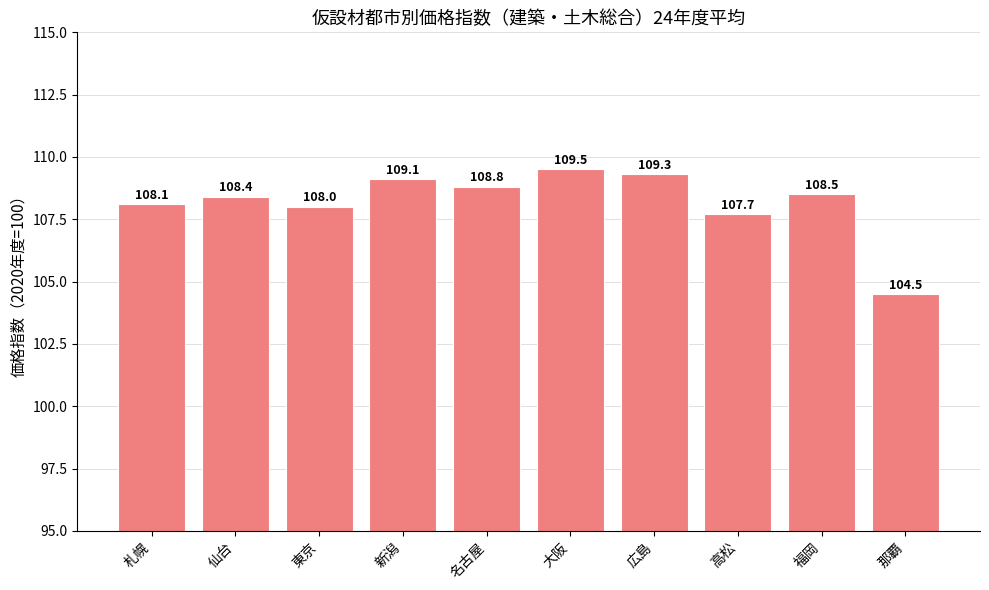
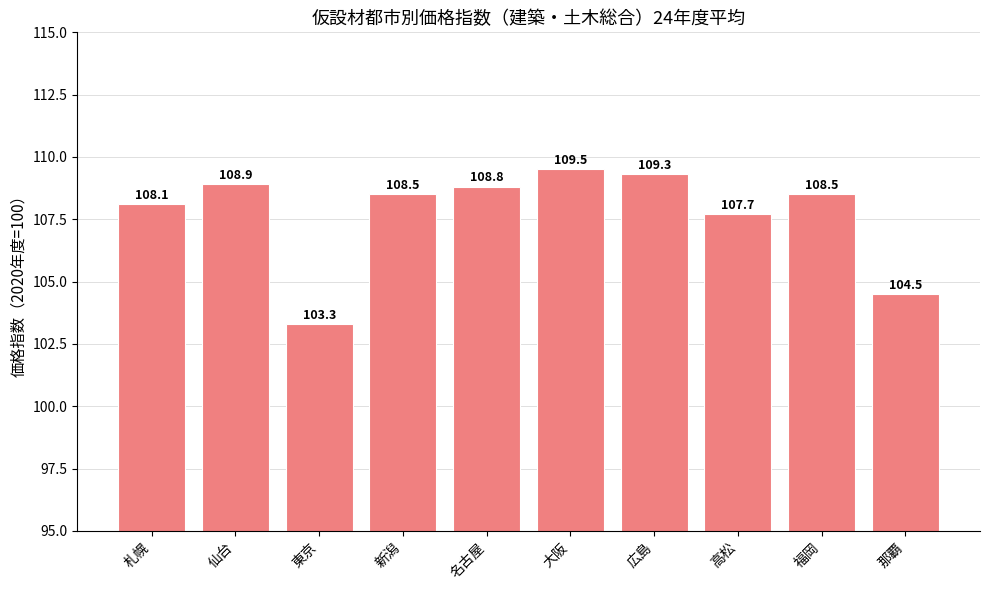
  {
    "札幌": 108.1,
-   "仙台": 108.4,
-   "東京": 108.0,
-   "新潟": 109.1,
+   "仙台": 108.9,
+   "東京": 103.3,
+   "新潟": 108.5,
    "名古屋": 108.8,
    "大阪": 109.5,
    "広島": 109.3,
    "高松": 107.7,
    "福岡": 108.5,
    "那覇": 104.5
  }
